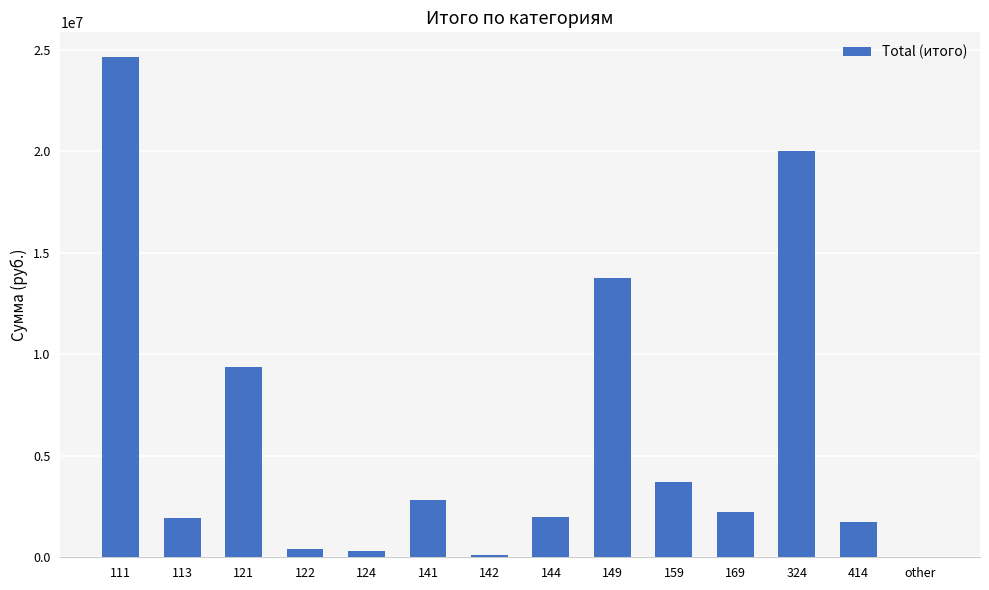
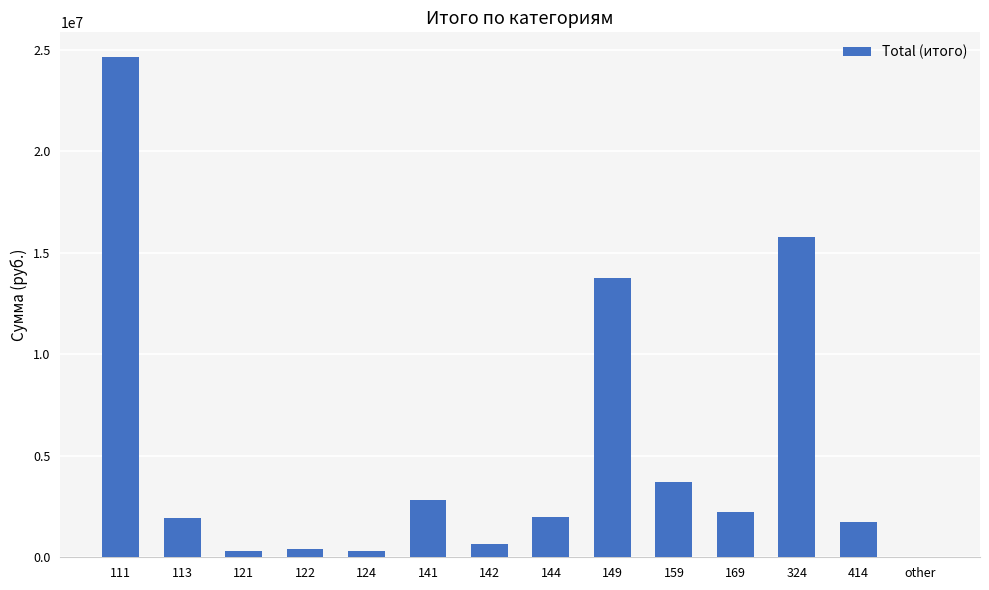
  {
    "111": 24600000,
    "113": 1900000,
-   "121": 9400000,
+   "121": 300000,
    "122": 400000,
    "124": 300000,
    "141": 2800000,
-   "142": 100000,
+   "142": 700000,
    "144": 2000000,
    "149": 13800000,
    "159": 3700000,
    "169": 2200000,
-   "324": 20000000,
+   "324": 15800000,
    "414": 1700000
  }
